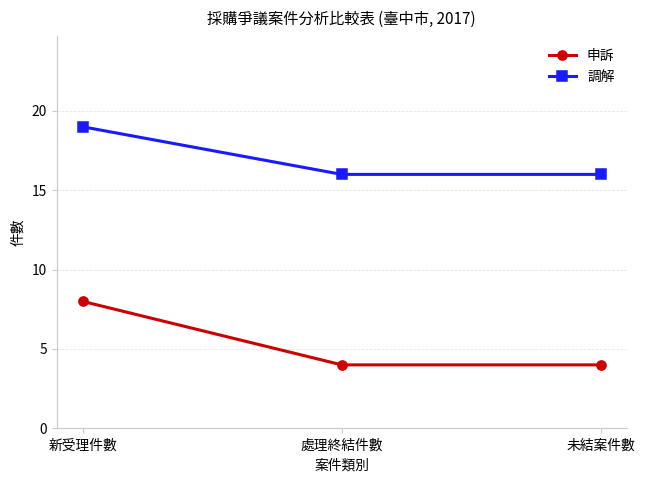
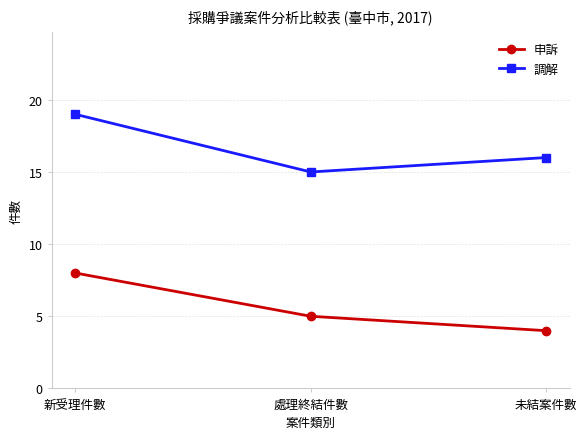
  {
    "申訴": {
      "新受理件數": 8,
-     "處理終結件數": 4,
+     "處理終結件數": 5,
      "未結案件數": 4
    },
    "調解": {
      "新受理件數": 19,
-     "處理終結件數": 16,
+     "處理終結件數": 15,
      "未結案件數": 16
    }
  }
